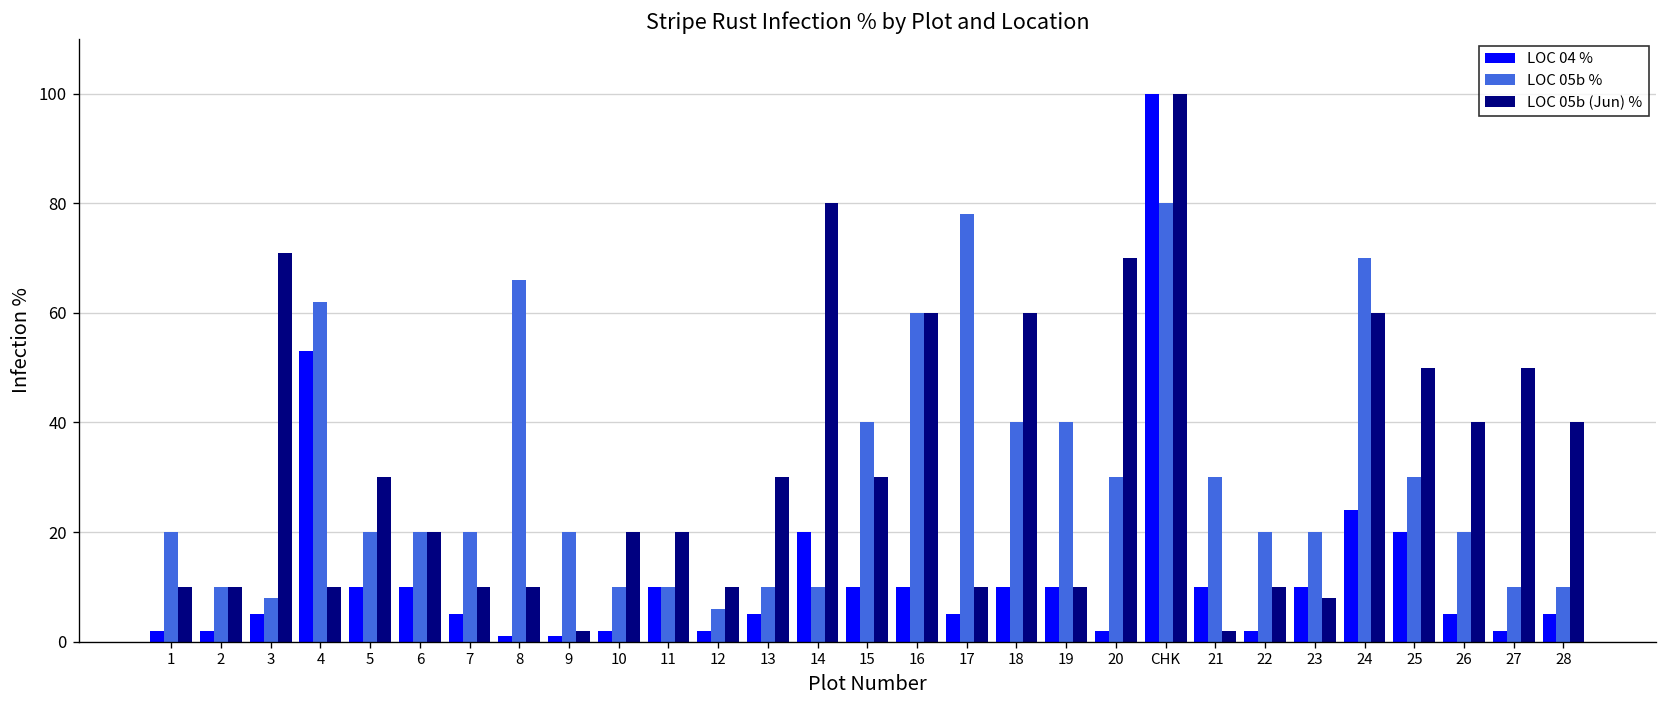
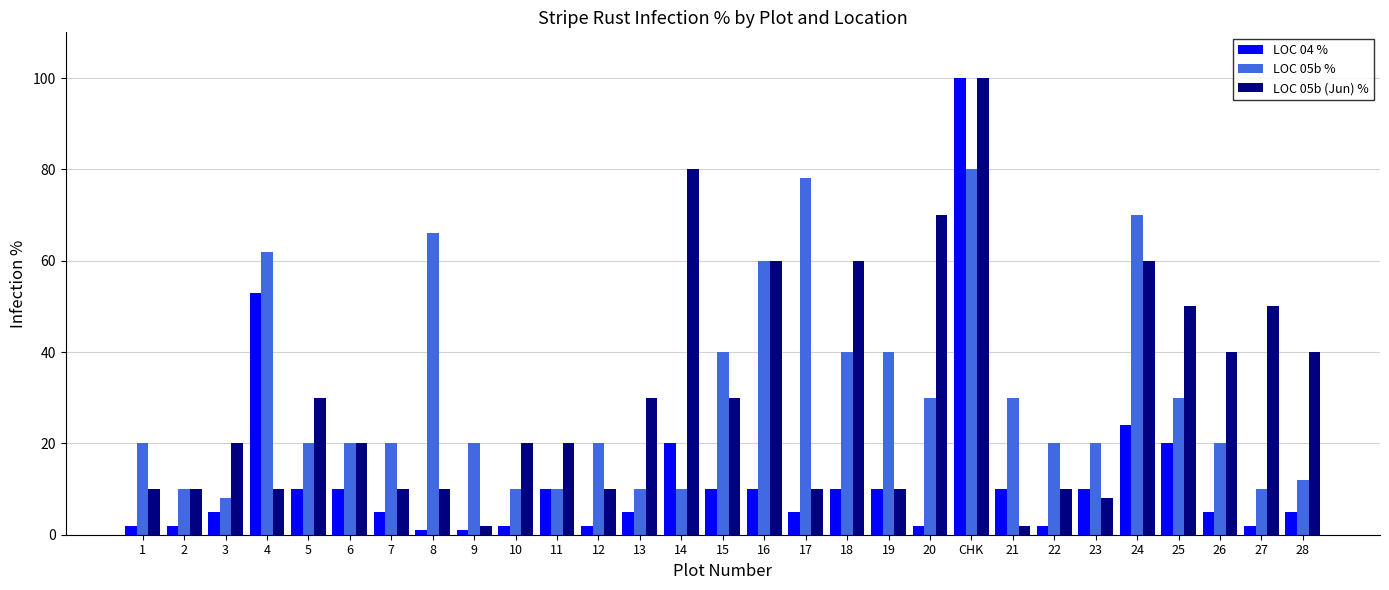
  {
    "LOC 04 %": {
      "1": 2,
      "2": 2,
      "3": 5,
      "4": 53,
      "5": 10,
      "6": 10,
      "7": 5,
      "8": 1,
      "9": 1,
      "10": 2,
      "11": 10,
      "12": 2,
      "13": 5,
      "14": 20,
      "15": 10,
      "16": 10,
      "17": 5,
      "18": 10,
      "19": 10,
      "20": 2,
      "CHK": 100,
      "21": 10,
      "22": 2,
      "23": 10,
      "24": 24,
      "25": 20,
      "26": 5,
      "27": 2,
      "28": 5
    },
    "LOC 05b %": {
      "1": 20,
      "2": 10,
      "3": 8,
      "4": 62,
      "5": 20,
      "6": 20,
      "7": 20,
      "8": 66,
      "9": 20,
      "10": 10,
      "11": 10,
-     "12": 6,
+     "12": 20,
      "13": 10,
      "14": 10,
      "15": 40,
      "16": 60,
      "17": 78,
      "18": 40,
      "19": 40,
      "20": 30,
      "CHK": 80,
      "21": 30,
      "22": 20,
      "23": 20,
      "24": 70,
      "25": 30,
      "26": 20,
      "27": 10,
-     "28": 10
+     "28": 12
    },
    "LOC 05b (Jun) %": {
      "1": 10,
      "2": 10,
-     "3": 71,
+     "3": 20,
      "4": 10,
      "5": 30,
      "6": 20,
      "7": 10,
      "8": 10,
      "9": 2,
      "10": 20,
      "11": 20,
      "12": 10,
      "13": 30,
      "14": 80,
      "15": 30,
      "16": 60,
      "17": 10,
      "18": 60,
      "19": 10,
      "20": 70,
      "CHK": 100,
      "21": 2,
      "22": 10,
      "23": 8,
      "24": 60,
      "25": 50,
      "26": 40,
      "27": 50,
      "28": 40
    }
  }
